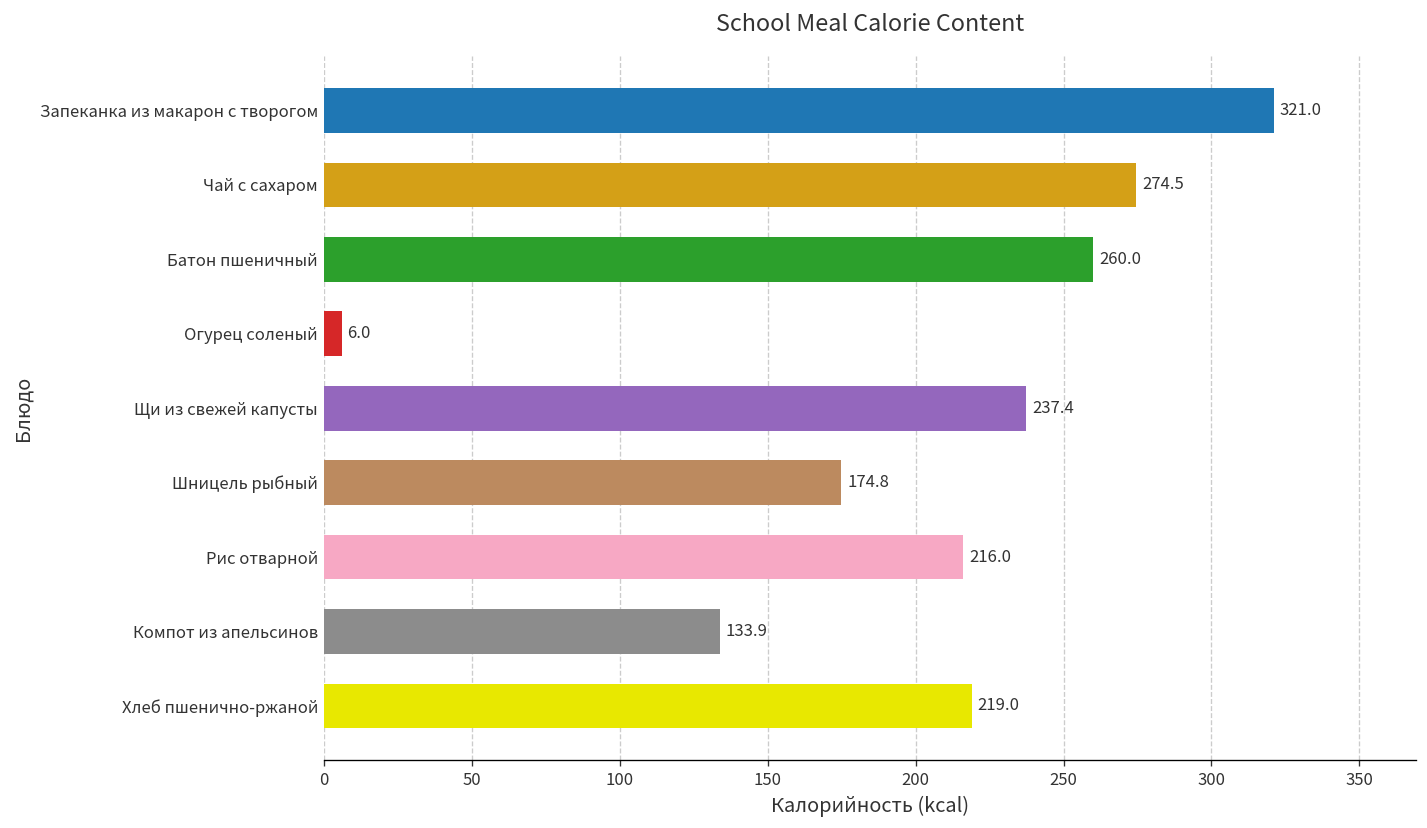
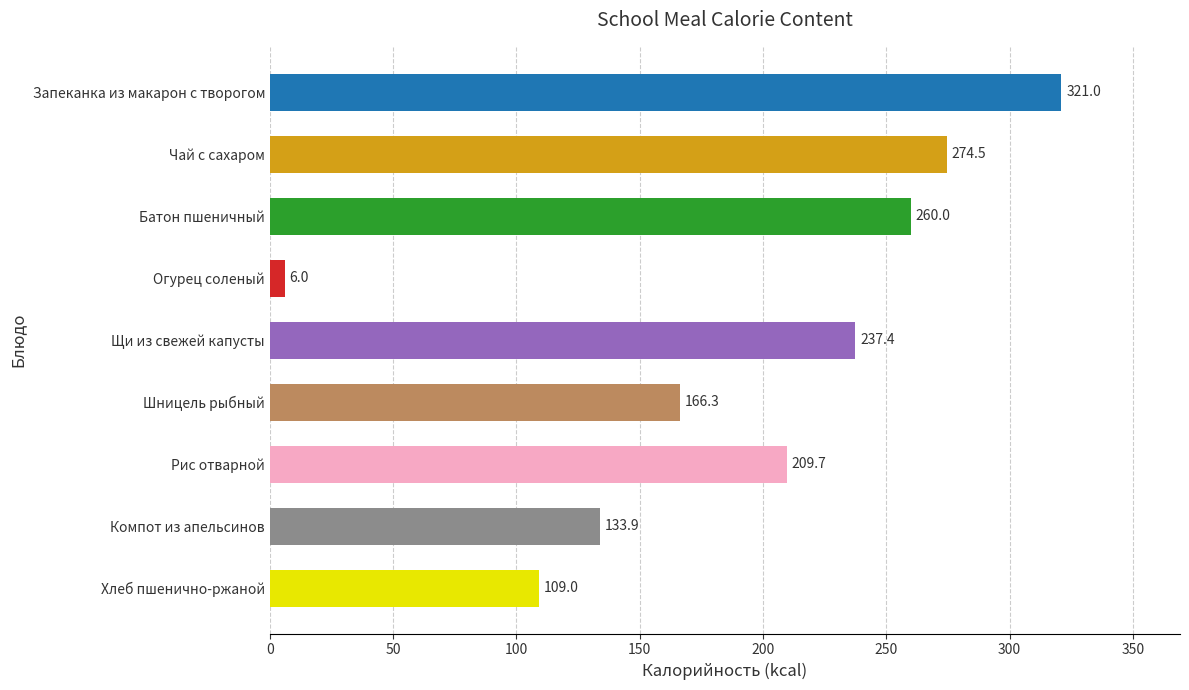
  {
    "Запеканка из макарон с творогом": 321.0,
    "Чай с сахаром": 274.5,
    "Батон пшеничный": 260.0,
    "Огурец соленый": 6.0,
    "Щи из свежей капусты": 237.4,
-   "Шницель рыбный": 174.8,
-   "Рис отварной": 216.0,
+   "Шницель рыбный": 166.3,
+   "Рис отварной": 209.7,
    "Компот из апельсинов": 133.9,
-   "Хлеб пшенично-ржаной": 219.0
+   "Хлеб пшенично-ржаной": 109.0
  }
